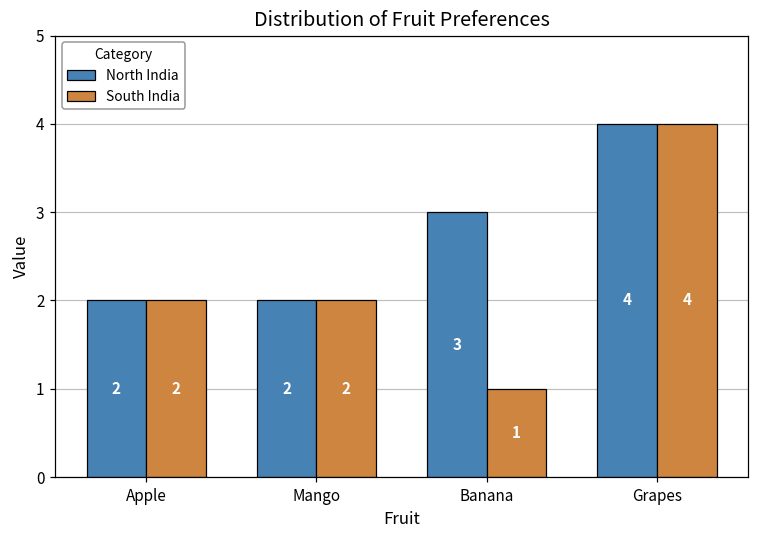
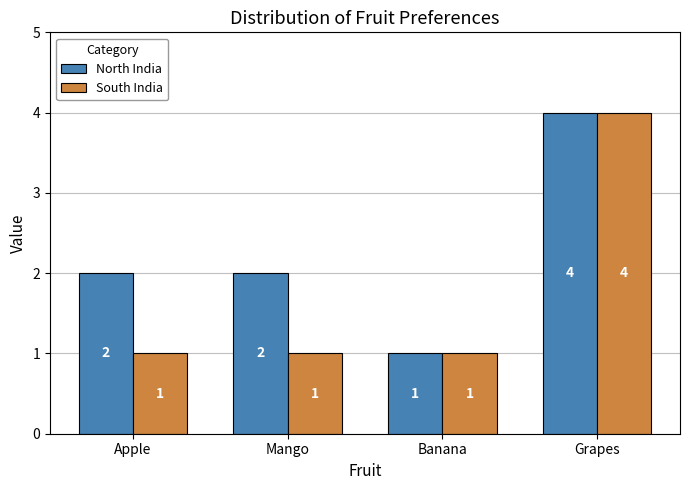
  {
    "North India": {
      "Apple": 2,
      "Mango": 2,
-     "Banana": 3,
+     "Banana": 1,
      "Grapes": 4
    },
    "South India": {
-     "Apple": 2,
-     "Mango": 2,
+     "Apple": 1,
+     "Mango": 1,
      "Banana": 1,
      "Grapes": 4
    }
  }
